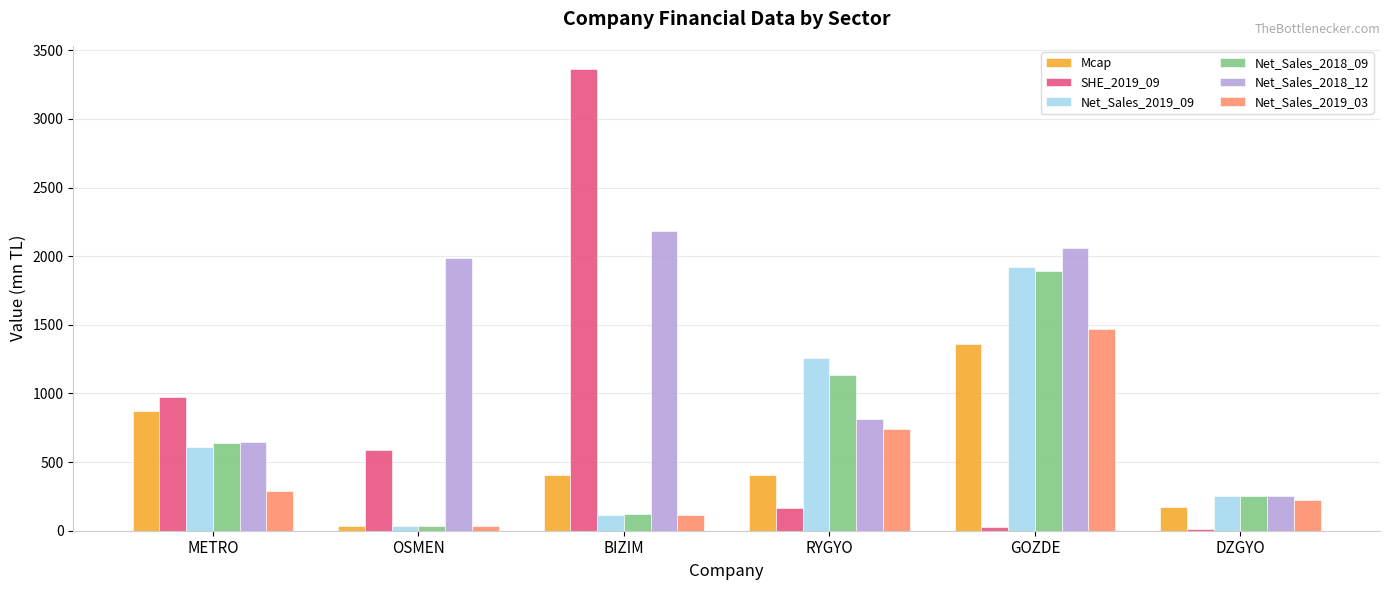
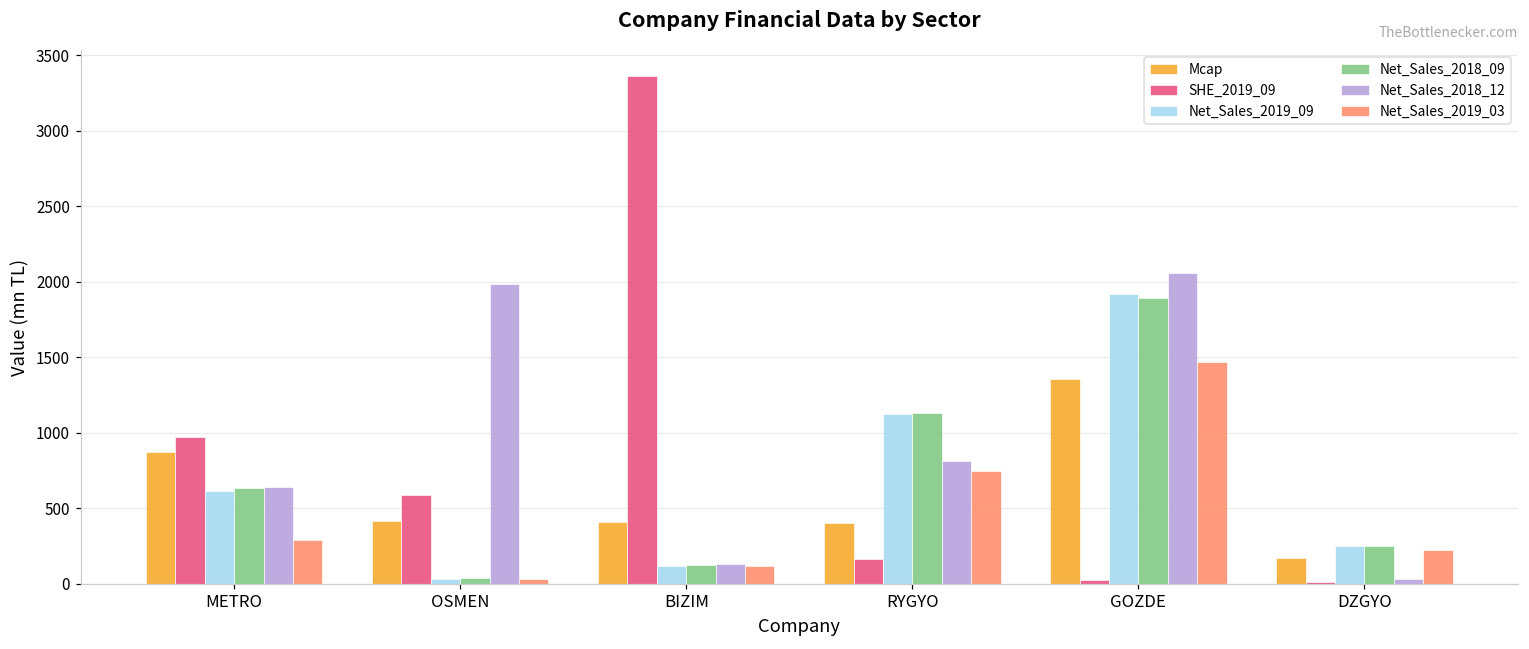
  {
    "Mcap": {
      "METRO": 870,
-     "OSMEN": 40,
+     "OSMEN": 410,
      "BIZIM": 410,
      "RYGYO": 410,
      "GOZDE": 1360,
      "DZGYO": 170
    },
    "SHE_2019_09": {
      "METRO": 970,
      "OSMEN": 590,
      "BIZIM": 3360,
      "RYGYO": 160,
      "GOZDE": 30
    },
    "Net_Sales_2019_09": {
      "METRO": 610,
      "OSMEN": 30,
      "BIZIM": 120,
-     "RYGYO": 1260,
+     "RYGYO": 1130,
      "GOZDE": 1920,
      "DZGYO": 250
    },
    "Net_Sales_2018_09": {
      "METRO": 640,
      "OSMEN": 40,
      "BIZIM": 120,
      "RYGYO": 1130,
      "GOZDE": 1890,
      "DZGYO": 250
    },
    "Net_Sales_2018_12": {
      "METRO": 640,
      "OSMEN": 1990,
-     "BIZIM": 2180,
+     "BIZIM": 130,
      "RYGYO": 810,
      "GOZDE": 2060,
-     "DZGYO": 250
+     "DZGYO": 30
    },
    "Net_Sales_2019_03": {
      "METRO": 290,
      "OSMEN": 30,
      "BIZIM": 120,
      "RYGYO": 740,
      "GOZDE": 1470,
      "DZGYO": 220
    }
  }
